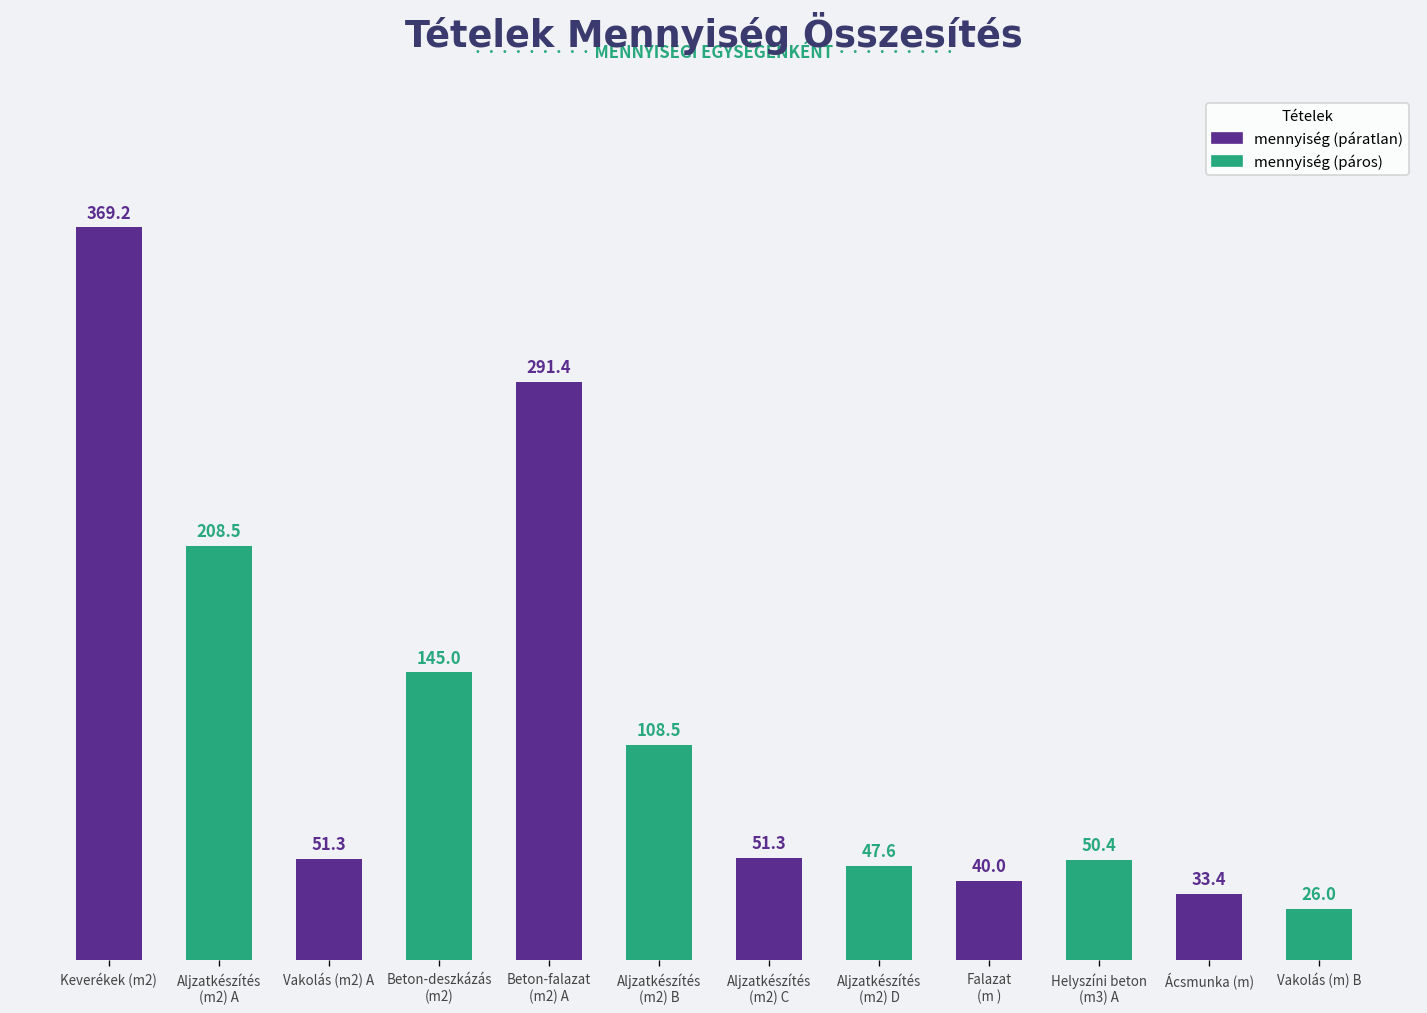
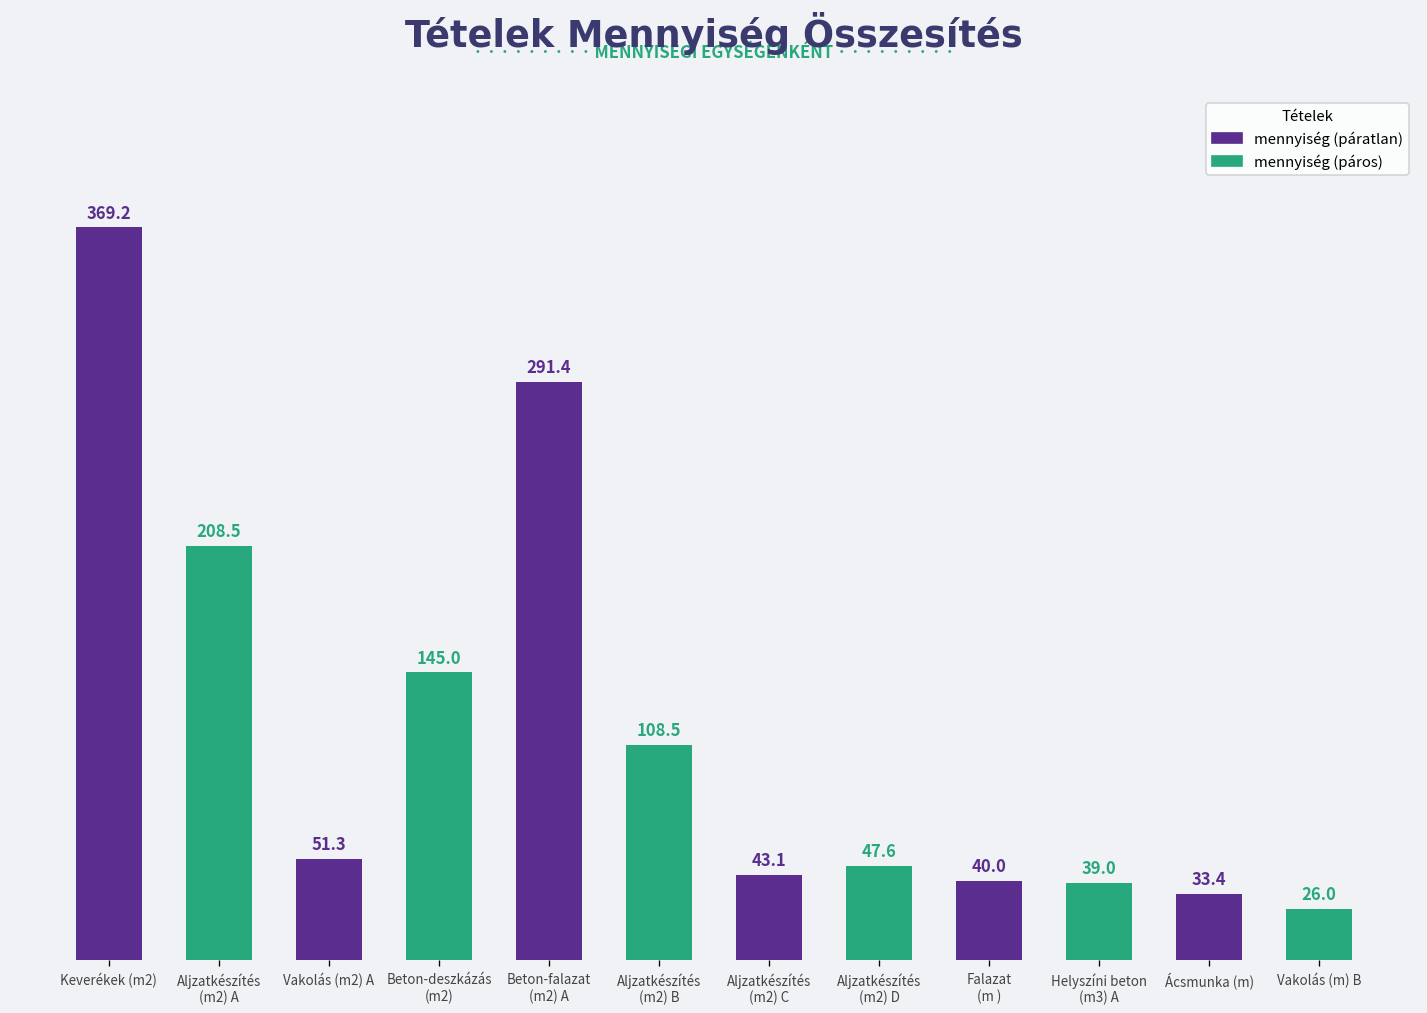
  {
    "Keverékek (m2)": 369.2,
    "Aljzatkészítés (m2) A": 208.5,
    "Vakolás (m2) A": 51.3,
    "Beton-deszkázás (m2)": 145.0,
    "Beton-falazat (m2) A": 291.4,
    "Aljzatkészítés (m2) B": 108.5,
-   "Aljzatkészítés (m2) C": 51.3,
+   "Aljzatkészítés (m2) C": 43.1,
    "Aljzatkészítés (m2) D": 47.6,
    "Falazat (m )": 40.0,
-   "Helyszíni beton (m3) A": 50.4,
+   "Helyszíni beton (m3) A": 39.0,
    "Ácsmunka (m)": 33.4,
    "Vakolás (m) B": 26.0
  }
